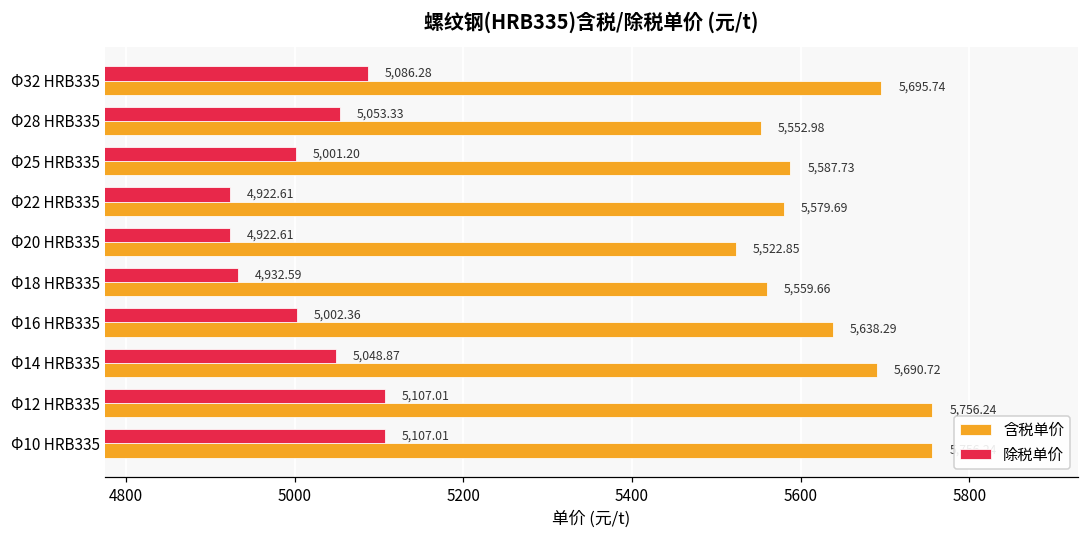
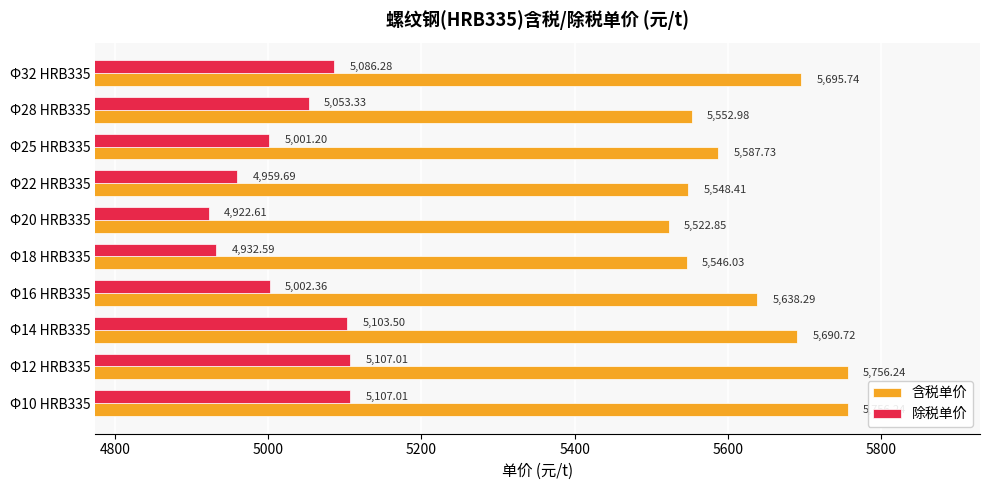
  {
    "含税单价": {
      "Φ32 HRB335": "5,695.74",
      "Φ28 HRB335": "5,552.98",
      "Φ25 HRB335": "5,587.73",
-     "Φ22 HRB335": "5,579.69",
+     "Φ22 HRB335": "5,548.41",
      "Φ20 HRB335": "5,522.85",
-     "Φ18 HRB335": "5,559.66",
+     "Φ18 HRB335": "5,546.03",
      "Φ16 HRB335": "5,638.29",
      "Φ14 HRB335": "5,690.72",
      "Φ12 HRB335": "5,756.24"
    },
    "除税单价": {
      "Φ32 HRB335": "5,086.28",
      "Φ28 HRB335": "5,053.33",
      "Φ25 HRB335": "5,001.20",
-     "Φ22 HRB335": "4,922.61",
+     "Φ22 HRB335": "4,959.69",
      "Φ20 HRB335": "4,922.61",
      "Φ18 HRB335": "4,932.59",
      "Φ16 HRB335": "5,002.36",
-     "Φ14 HRB335": "5,048.87",
+     "Φ14 HRB335": "5,103.50",
      "Φ12 HRB335": "5,107.01",
      "Φ10 HRB335": "5,107.01"
    }
  }
